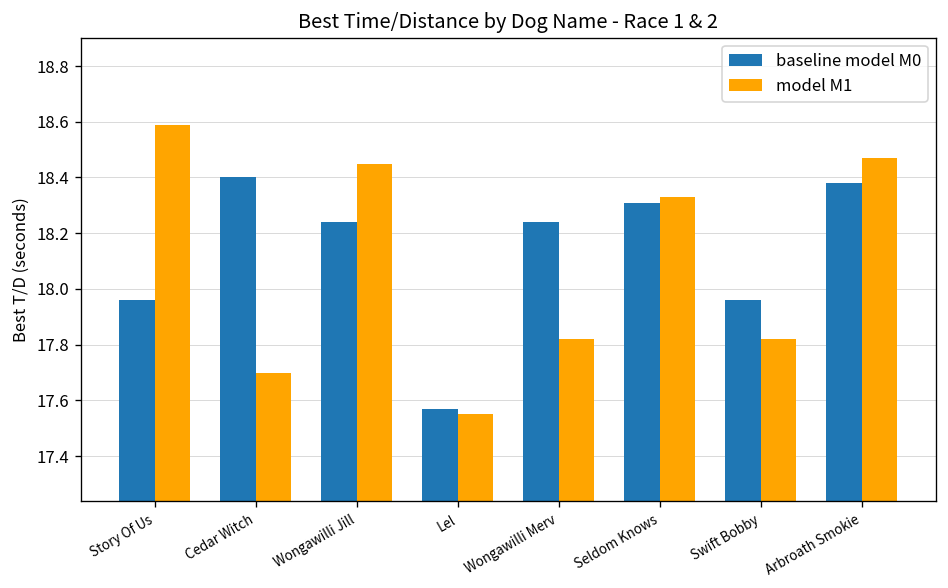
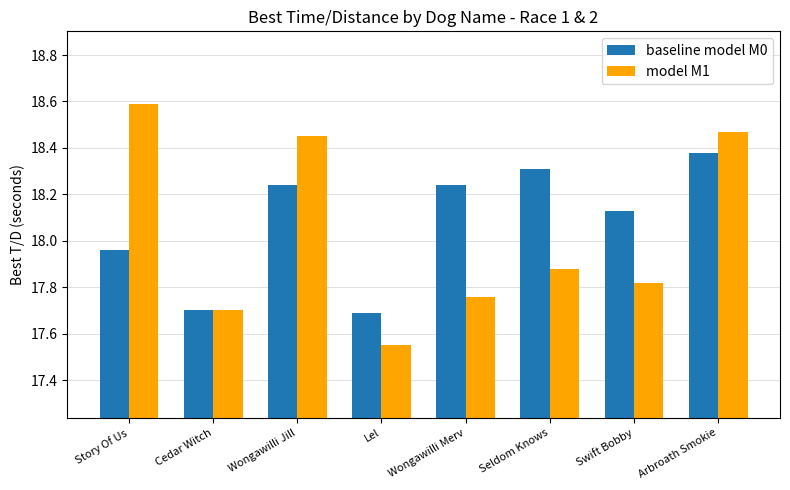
  {
    "baseline model M0": {
      "Story Of Us": 17.96,
-     "Cedar Witch": 18.4,
+     "Cedar Witch": 17.7,
      "Wongawilli Jill": 18.24,
-     "Lel": 17.57,
+     "Lel": 17.69,
      "Wongawilli Merv": 18.24,
      "Seldom Knows": 18.31,
-     "Swift Bobby": 17.96,
+     "Swift Bobby": 18.13,
      "Arbroath Smokie": 18.38
    },
    "model M1": {
      "Story Of Us": 18.59,
      "Cedar Witch": 17.70,
      "Wongawilli Jill": 18.45,
      "Lel": 17.55,
-     "Wongawilli Merv": 17.82,
-     "Seldom Knows": 18.33,
+     "Wongawilli Merv": 17.76,
+     "Seldom Knows": 17.88,
      "Swift Bobby": 17.82,
      "Arbroath Smokie": 18.47
    }
  }
